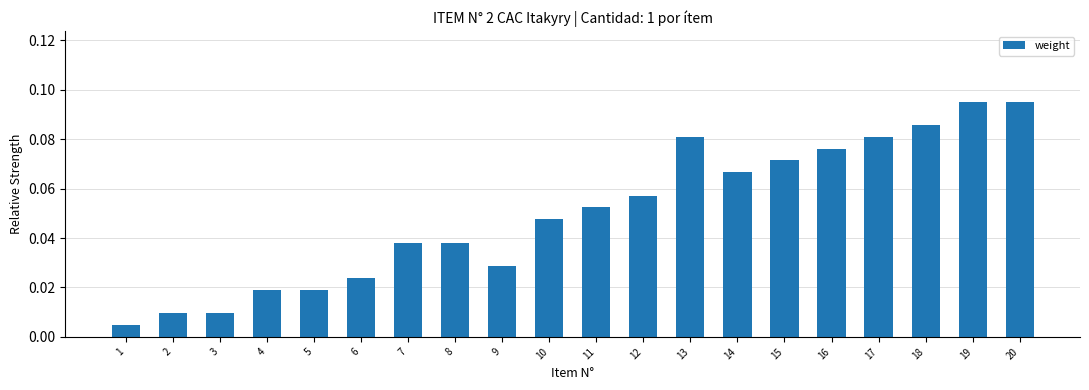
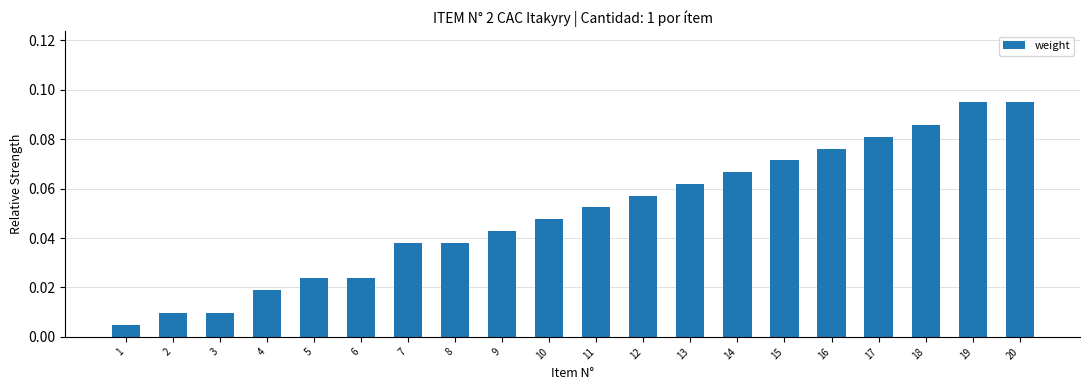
  {
    "1": 0.005,
    "2": 0.010,
    "3": 0.010,
    "4": 0.019,
-   "5": 0.019,
+   "5": 0.024,
    "6": 0.024,
    "7": 0.038,
    "8": 0.038,
-   "9": 0.029,
+   "9": 0.043,
    "10": 0.048,
    "11": 0.052,
    "12": 0.057,
-   "13": 0.081,
+   "13": 0.062,
    "14": 0.067,
    "15": 0.071,
    "16": 0.076,
    "17": 0.081,
    "18": 0.086,
    "19": 0.095,
    "20": 0.095
  }
